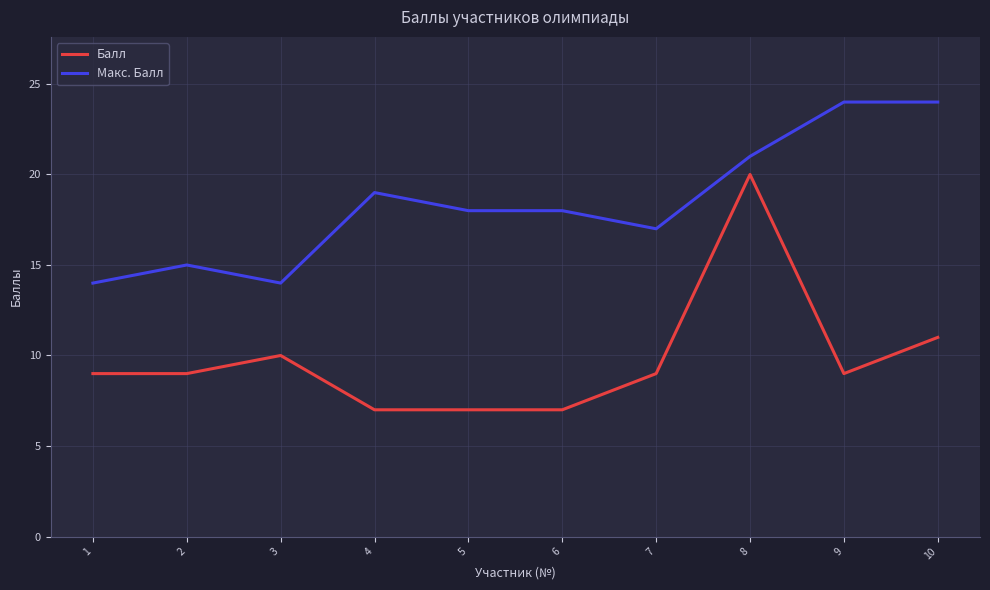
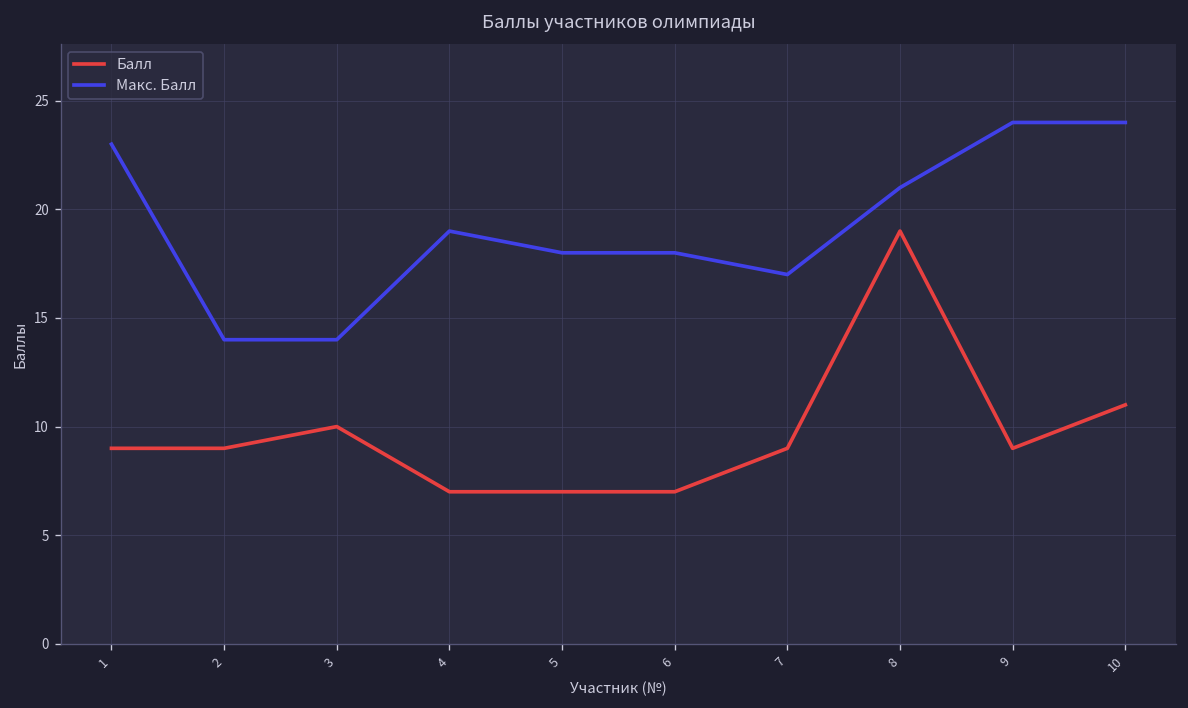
  {
    "Балл": {
      "1": 9,
      "2": 9,
      "3": 10,
      "4": 7,
      "5": 7,
      "6": 7,
      "7": 9,
-     "8": 20,
+     "8": 19,
      "9": 9,
      "10": 11
    },
    "Макс. Балл": {
-     "1": 14,
-     "2": 15,
+     "1": 23,
+     "2": 14,
      "3": 14,
      "4": 19,
      "5": 18,
      "6": 18,
      "7": 17,
      "8": 21,
      "9": 24,
      "10": 24
    }
  }
